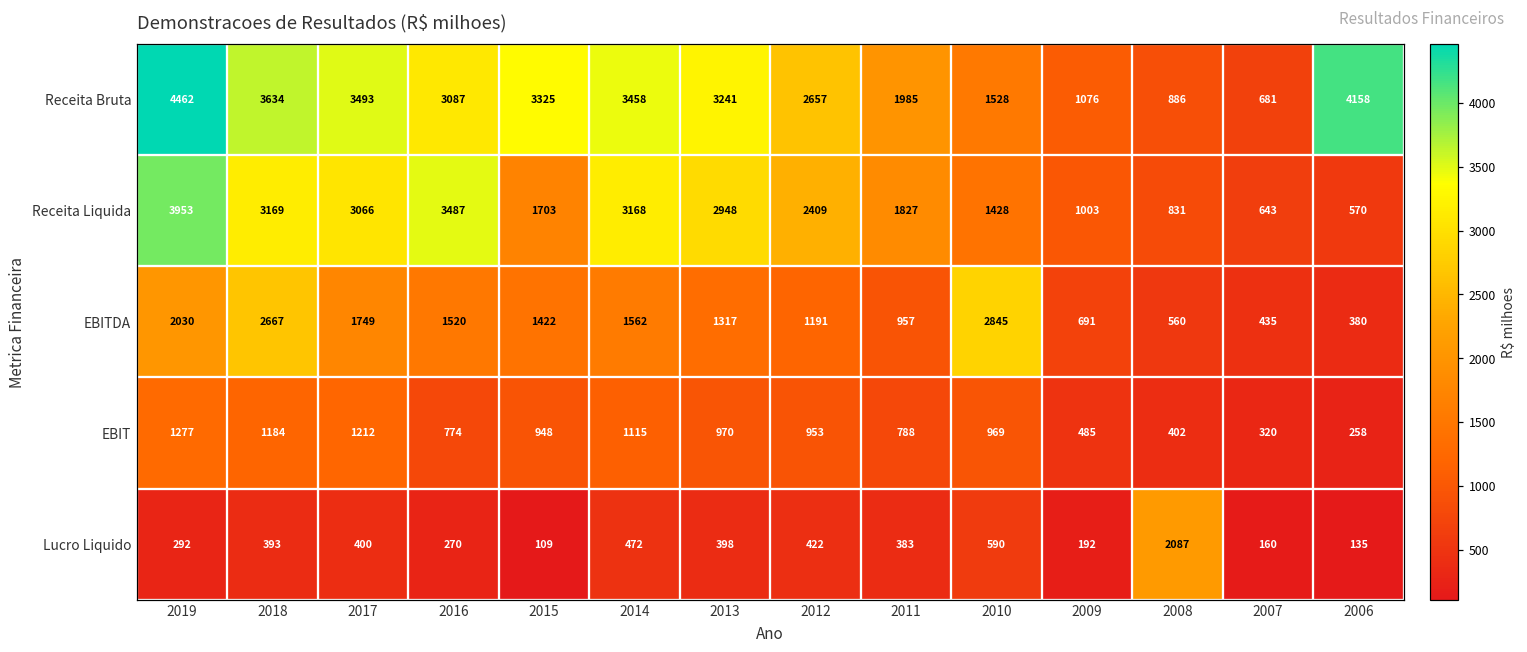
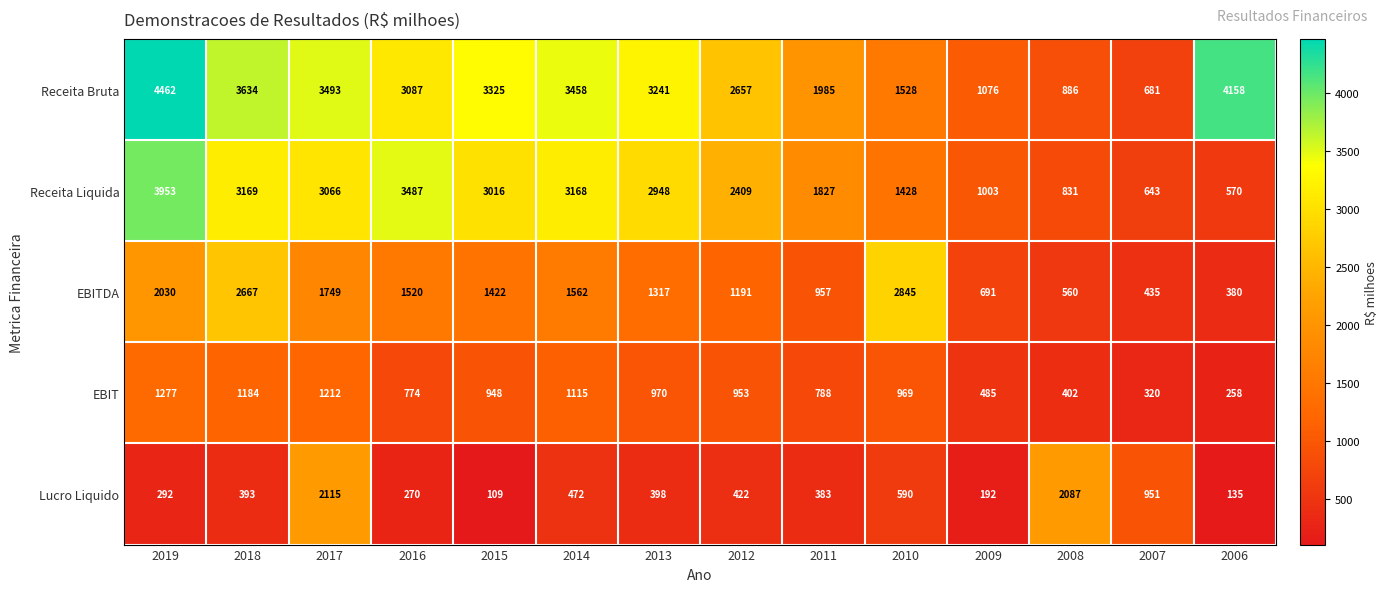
  {
    "Receita Bruta": {
      "2019": 4462,
      "2018": 3634,
      "2017": 3493,
      "2016": 3087,
      "2015": 3325,
      "2014": 3458,
      "2013": 3241,
      "2012": 2657,
      "2011": 1985,
      "2010": 1528,
      "2009": 1076,
      "2008": 886,
      "2007": 681,
      "2006": 4158
    },
    "Receita Liquida": {
      "2019": 3953,
      "2018": 3169,
      "2017": 3066,
      "2016": 3487,
-     "2015": 1703,
+     "2015": 3016,
      "2014": 3168,
      "2013": 2948,
      "2012": 2409,
      "2011": 1827,
      "2010": 1428,
      "2009": 1003,
      "2008": 831,
      "2007": 643,
      "2006": 570
    },
    "EBITDA": {
      "2019": 2030,
      "2018": 2667,
      "2017": 1749,
      "2016": 1520,
      "2015": 1422,
      "2014": 1562,
      "2013": 1317,
      "2012": 1191,
      "2011": 957,
      "2010": 2845,
      "2009": 691,
      "2008": 560,
      "2007": 435,
      "2006": 380
    },
    "EBIT": {
      "2019": 1277,
      "2018": 1184,
      "2017": 1212,
      "2016": 774,
      "2015": 948,
      "2014": 1115,
      "2013": 970,
      "2012": 953,
      "2011": 788,
      "2010": 969,
      "2009": 485,
      "2008": 402,
      "2007": 320,
      "2006": 258
    },
    "Lucro Liquido": {
      "2019": 292,
      "2018": 393,
-     "2017": 400,
+     "2017": 2115,
      "2016": 270,
      "2015": 109,
      "2014": 472,
      "2013": 398,
      "2012": 422,
      "2011": 383,
      "2010": 590,
      "2009": 192,
      "2008": 2087,
-     "2007": 160,
+     "2007": 951,
      "2006": 135
    }
  }
